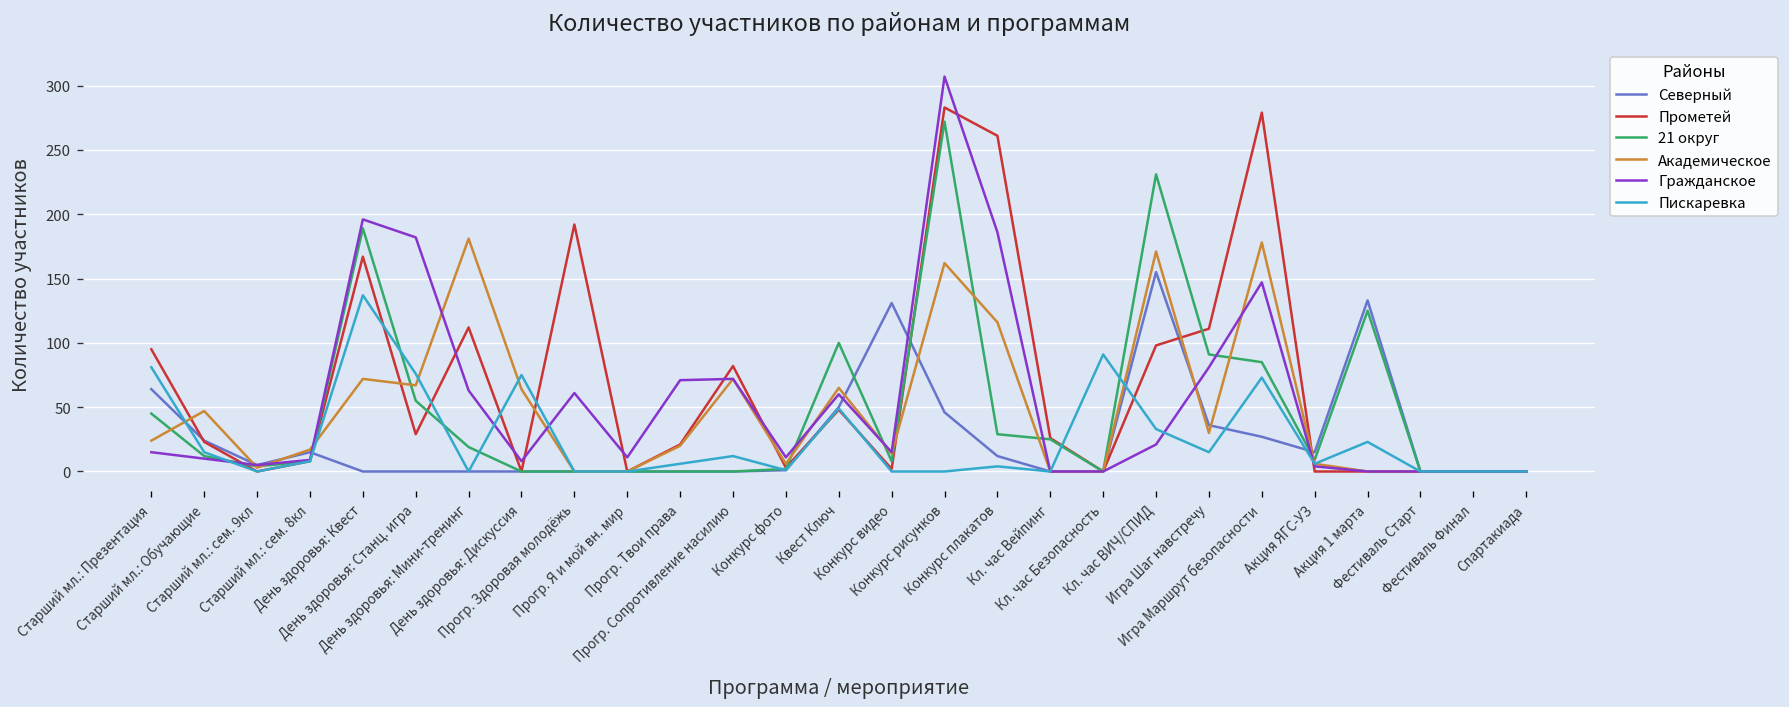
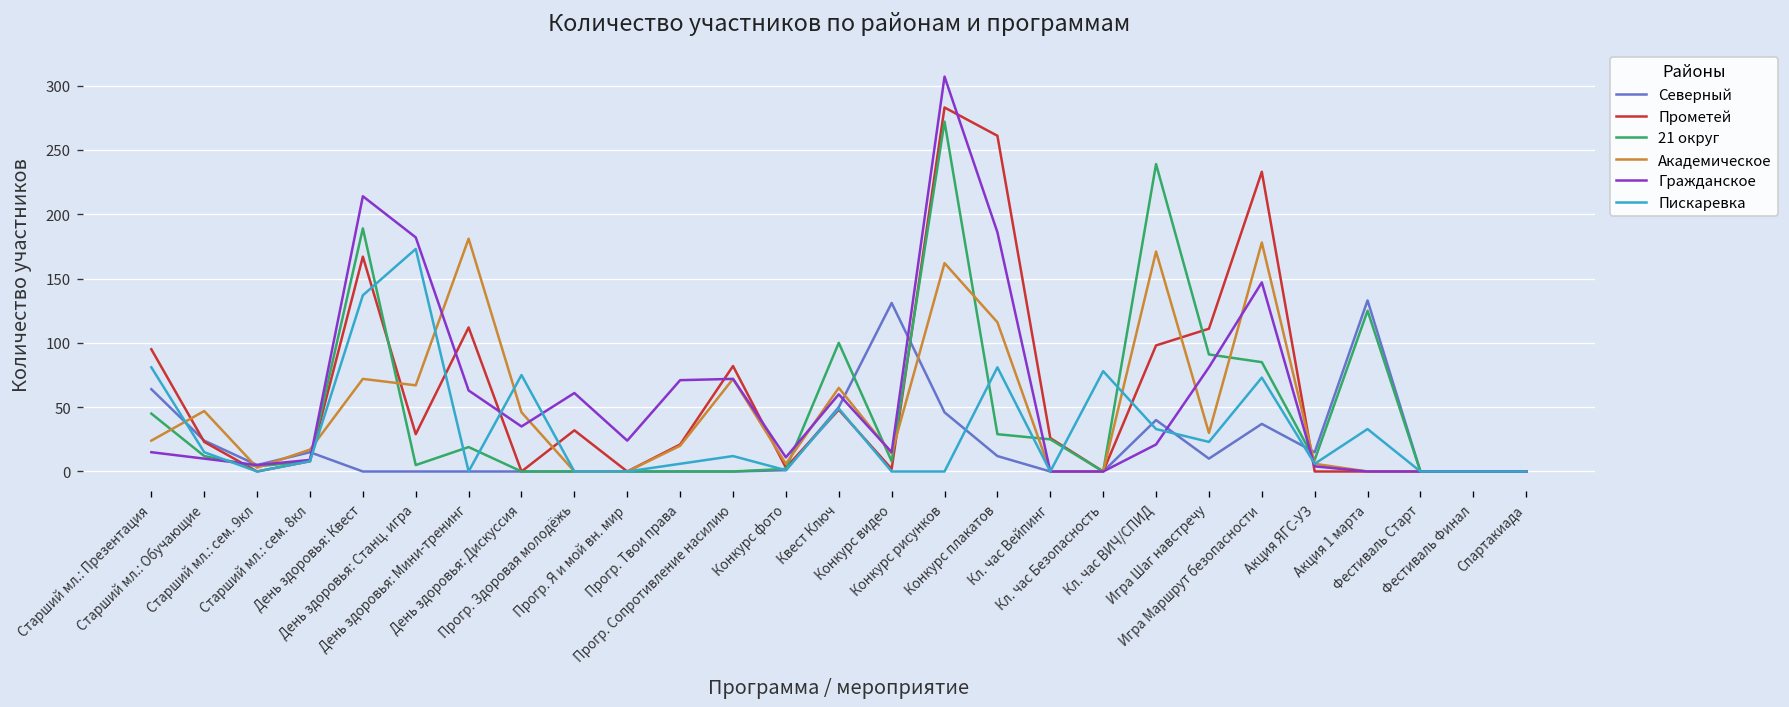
  {
    "Северный": {
      "Старший мл.: Презентация": 64,
      "День здоровья: Квест": 0,
      "День здоровья: Станц. игра": 0,
      "Конкурс видео": 131,
      "Конкурс рисунков": 46,
      "Конкурс плакатов": 12,
-     "Кл. час ВИЧ/СПИД": 155,
-     "Игра Шаг навстречу": 36,
-     "Игра Маршрут безопасности": 27,
+     "Кл. час ВИЧ/СПИД": 40,
+     "Игра Шаг навстречу": 10,
+     "Игра Маршрут безопасности": 37,
      "Акция ЯГС-УЗ": 15,
      "Акция 1 марта": 133
    },
    "Прометей": {
      "Старший мл.: Презентация": 95,
      "День здоровья: Квест": 167,
      "День здоровья: Станц. игра": 29,
      "День здоровья: Мини-тренинг": 112,
-     "Прогр. Здоровая молодёжь": 192,
+     "Прогр. Здоровая молодёжь": 32,
      "Прогр. Сопротивление насилию": 82,
      "Конкурс рисунков": 283,
      "Конкурс плакатов": 261,
      "Кл. час ВИЧ/СПИД": 98,
      "Игра Шаг навстречу": 111,
-     "Игра Маршрут безопасности": 279,
+     "Игра Маршрут безопасности": 233,
      "Акция ЯГС-УЗ": 0
    },
    "21 округ": {
      "Старший мл.: Презентация": 45,
      "День здоровья: Квест": 189,
-     "День здоровья: Станц. игра": 55,
+     "День здоровья: Станц. игра": 5,
      "День здоровья: Мини-тренинг": 19,
      "Квест Ключ": 100,
      "Конкурс видео": 8,
      "Конкурс рисунков": 272,
      "Конкурс плакатов": 29,
-     "Кл. час ВИЧ/СПИД": 231,
+     "Кл. час ВИЧ/СПИД": 239,
      "Игра Шаг навстречу": 91,
      "Игра Маршрут безопасности": 85,
      "Акция ЯГС-УЗ": 9,
      "Акция 1 марта": 125
    },
    "Академическое": {
      "Старший мл.: Презентация": 24,
      "Старший мл.: Обучающие": 47,
      "День здоровья: Квест": 72,
      "День здоровья: Станц. игра": 67,
      "День здоровья: Мини-тренинг": 181,
-     "День здоровья: Дискуссия": 64,
+     "День здоровья: Дискуссия": 46,
      "Конкурс фото": 6,
      "Квест Ключ": 65,
      "Конкурс рисунков": 162,
      "Конкурс плакатов": 116,
      "Кл. час ВИЧ/СПИД": 171,
      "Игра Шаг навстречу": 30,
      "Игра Маршрут безопасности": 178
    },
    "Гражданское": {
      "Старший мл.: Презентация": 15,
-     "День здоровья: Квест": 196,
+     "День здоровья: Квест": 214,
      "День здоровья: Станц. игра": 182,
      "День здоровья: Мини-тренинг": 63,
-     "День здоровья: Дискуссия": 8,
+     "День здоровья: Дискуссия": 35,
      "Прогр. Здоровая молодёжь": 61,
-     "Прогр. Я и мой вн. мир": 11,
+     "Прогр. Я и мой вн. мир": 24,
      "Прогр. Твои права": 71,
      "Конкурс фото": 11,
      "Квест Ключ": 60,
      "Конкурс рисунков": 307,
      "Конкурс плакатов": 186,
      "Кл. час ВИЧ/СПИД": 21,
      "Игра Шаг навстречу": 81,
      "Игра Маршрут безопасности": 147
    },
    "Пискаревка": {
      "Старший мл.: Презентация": 81,
      "Старший мл.: Обучающие": 15,
      "День здоровья: Квест": 137,
-     "День здоровья: Станц. игра": 76,
+     "День здоровья: Станц. игра": 173,
      "День здоровья: Дискуссия": 75,
      "Прогр. Твои права": 6,
      "Прогр. Сопротивление насилию": 12,
      "Конкурс рисунков": 0,
-     "Конкурс плакатов": 4,
-     "Кл. час Безопасность": 91,
+     "Конкурс плакатов": 81,
+     "Кл. час Безопасность": 78,
      "Кл. час ВИЧ/СПИД": 33,
-     "Игра Шаг навстречу": 15,
+     "Игра Шаг навстречу": 23,
      "Игра Маршрут безопасности": 73,
-     "Акция 1 марта": 23
+     "Акция 1 марта": 33
    }
  }
